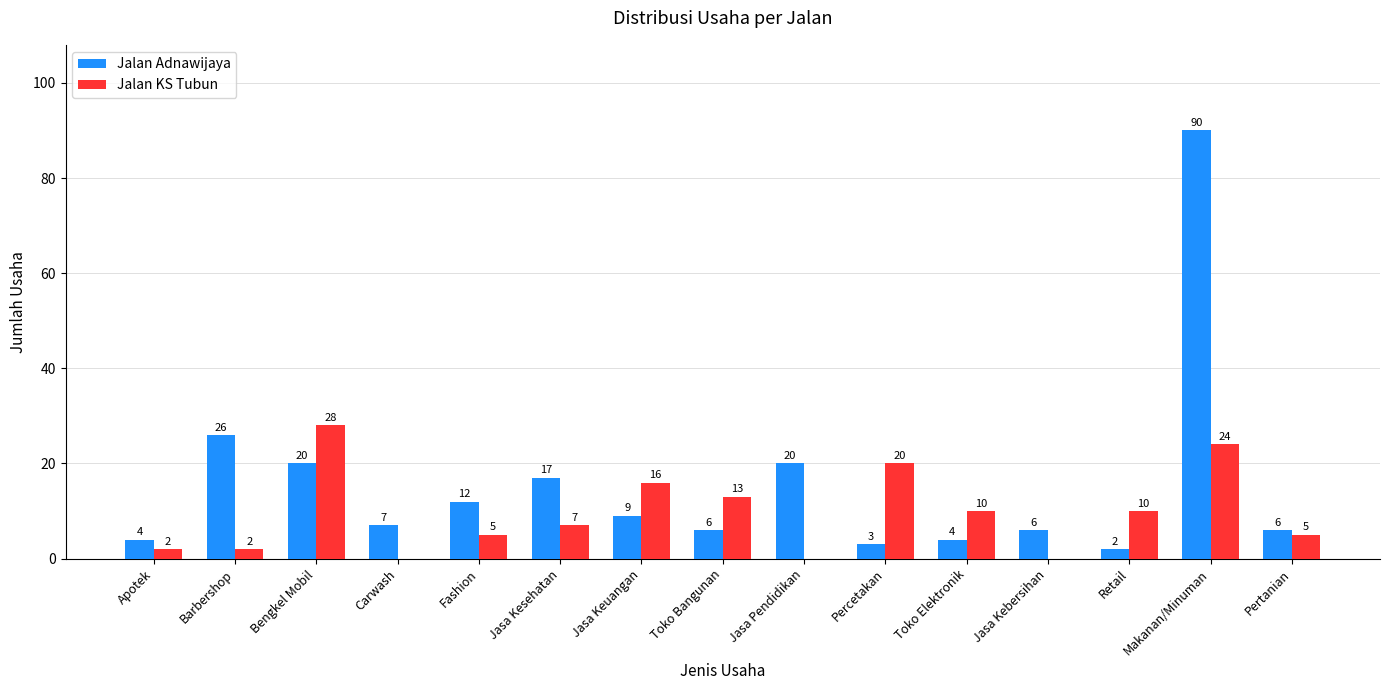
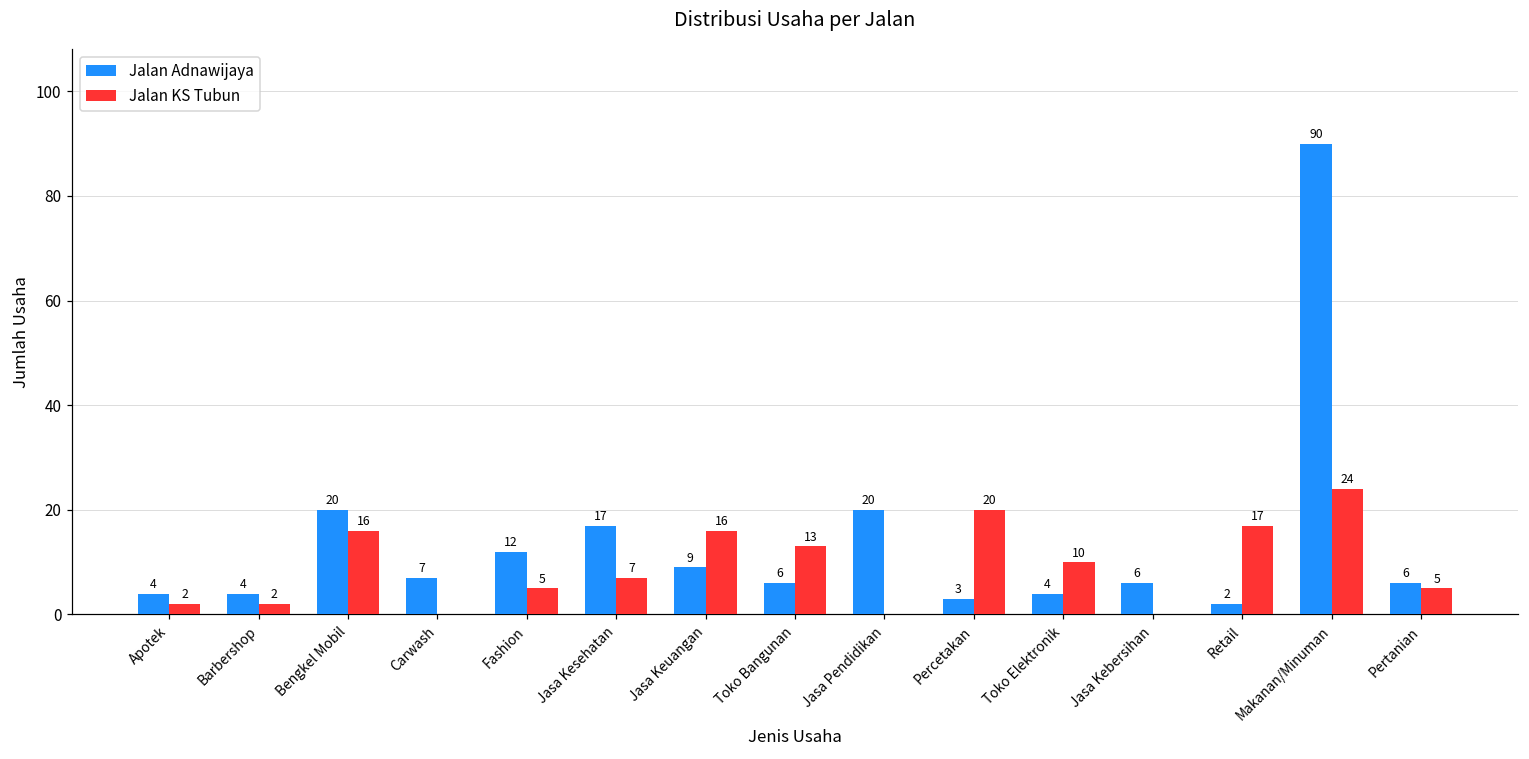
  {
    "Jalan Adnawijaya": {
      "Apotek": 4,
-     "Barbershop": 26,
+     "Barbershop": 4,
      "Bengkel Mobil": 20,
      "Carwash": 7,
      "Fashion": 12,
      "Jasa Kesehatan": 17,
      "Jasa Keuangan": 9,
      "Toko Bangunan": 6,
      "Jasa Pendidikan": 20,
      "Percetakan": 3,
      "Toko Elektronik": 4,
      "Jasa Kebersihan": 6,
      "Retail": 2,
      "Makanan/Minuman": 90,
      "Pertanian": 6
    },
    "Jalan KS Tubun": {
      "Apotek": 2,
      "Barbershop": 2,
-     "Bengkel Mobil": 28,
+     "Bengkel Mobil": 16,
      "Fashion": 5,
      "Jasa Kesehatan": 7,
      "Jasa Keuangan": 16,
      "Toko Bangunan": 13,
      "Percetakan": 20,
      "Toko Elektronik": 10,
-     "Retail": 10,
+     "Retail": 17,
      "Makanan/Minuman": 24,
      "Pertanian": 5
    }
  }
